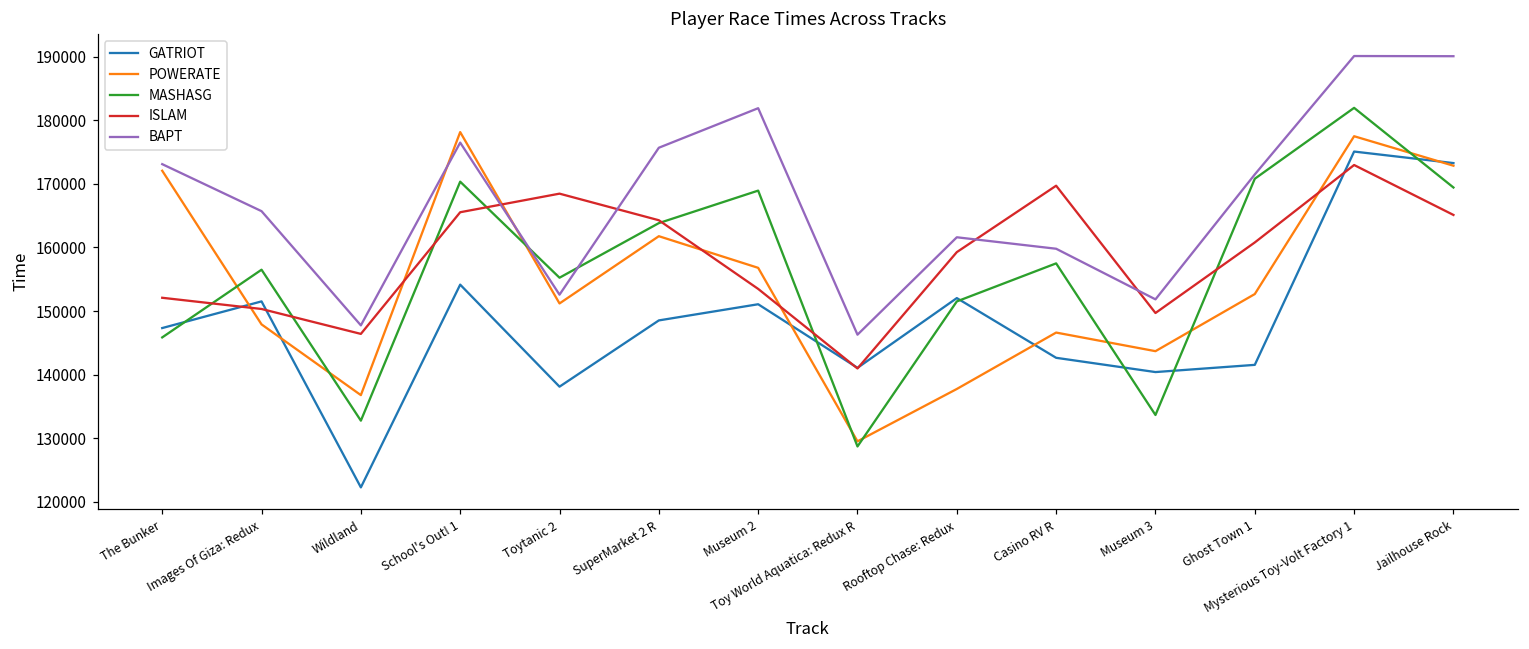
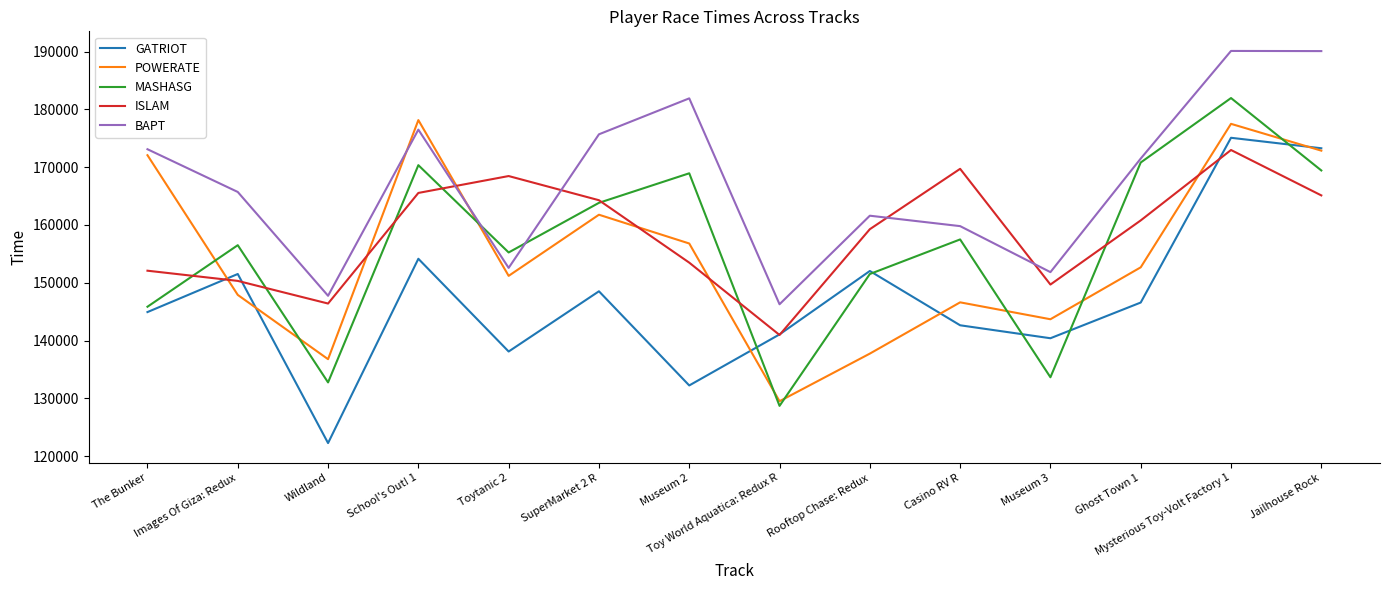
  {
    "GATRIOT": {
-     "The Bunker": 147000,
+     "The Bunker": 145000,
      "Images Of Giza: Redux": 152000,
      "Wildland": 122000,
      "School's Out! 1": 154000,
      "Toytanic 2": 138000,
      "SuperMarket 2 R": 149000,
-     "Museum 2": 151000,
+     "Museum 2": 132000,
      "Rooftop Chase: Redux": 152000,
      "Casino RV R": 143000,
      "Museum 3": 140000,
-     "Ghost Town 1": 142000,
+     "Ghost Town 1": 147000,
      "Mysterious Toy-Volt Factory 1": 175000
    },
    "POWERATE": {
      "The Bunker": 172000,
      "Images Of Giza: Redux": 148000,
      "Wildland": 137000,
      "School's Out! 1": 178000,
      "Toytanic 2": 151000,
      "SuperMarket 2 R": 162000,
      "Museum 2": 157000,
      "Toy World Aquatica: Redux R": 130000,
      "Rooftop Chase: Redux": 138000,
      "Casino RV R": 147000,
      "Museum 3": 144000,
      "Ghost Town 1": 153000,
      "Mysterious Toy-Volt Factory 1": 177000
    },
    "MASHASG": {
      "The Bunker": 146000,
      "Images Of Giza: Redux": 157000,
      "Wildland": 133000,
      "School's Out! 1": 170000,
      "Toytanic 2": 155000,
      "SuperMarket 2 R": 164000,
      "Museum 2": 169000,
      "Toy World Aquatica: Redux R": 129000,
      "Rooftop Chase: Redux": 152000,
      "Casino RV R": 158000,
      "Museum 3": 134000,
      "Ghost Town 1": 171000,
      "Mysterious Toy-Volt Factory 1": 182000,
      "Jailhouse Rock": 169000
    },
    "ISLAM": {
      "The Bunker": 152000,
      "Images Of Giza: Redux": 150000,
      "Wildland": 146000,
      "School's Out! 1": 166000,
      "Toytanic 2": 168000,
      "SuperMarket 2 R": 164000,
      "Museum 2": 153000,
      "Rooftop Chase: Redux": 159000,
      "Casino RV R": 170000,
      "Museum 3": 150000,
      "Ghost Town 1": 161000,
      "Mysterious Toy-Volt Factory 1": 173000,
      "Jailhouse Rock": 165000
    },
    "BAPT": {
      "The Bunker": 173000,
      "Images Of Giza: Redux": 166000,
      "Wildland": 148000,
      "School's Out! 1": 176000,
      "Toytanic 2": 153000,
      "SuperMarket 2 R": 176000,
      "Museum 2": 182000,
      "Toy World Aquatica: Redux R": 146000,
      "Rooftop Chase: Redux": 162000,
      "Casino RV R": 160000,
      "Museum 3": 152000,
      "Ghost Town 1": 171000,
      "Mysterious Toy-Volt Factory 1": 190000,
      "Jailhouse Rock": 190000
    }
  }
